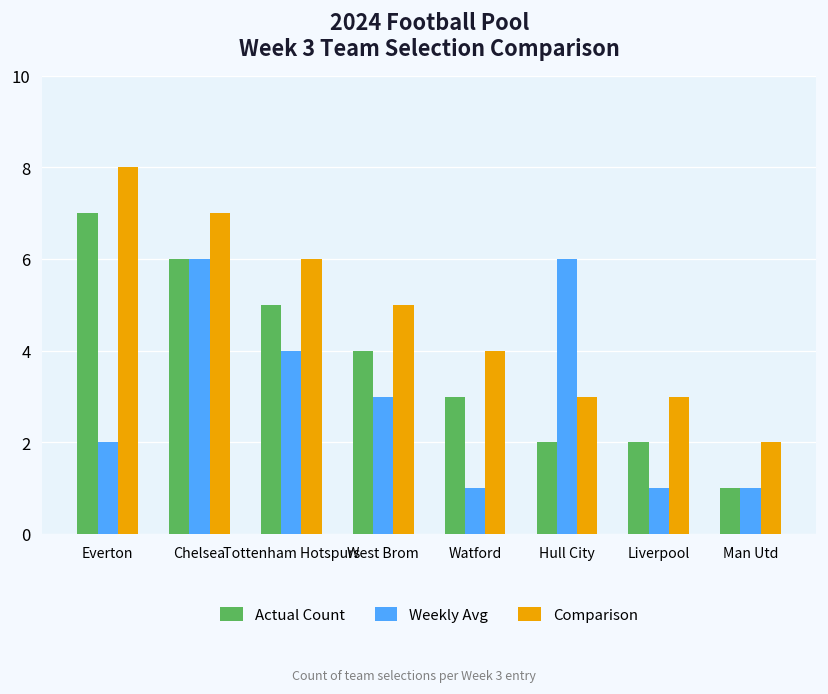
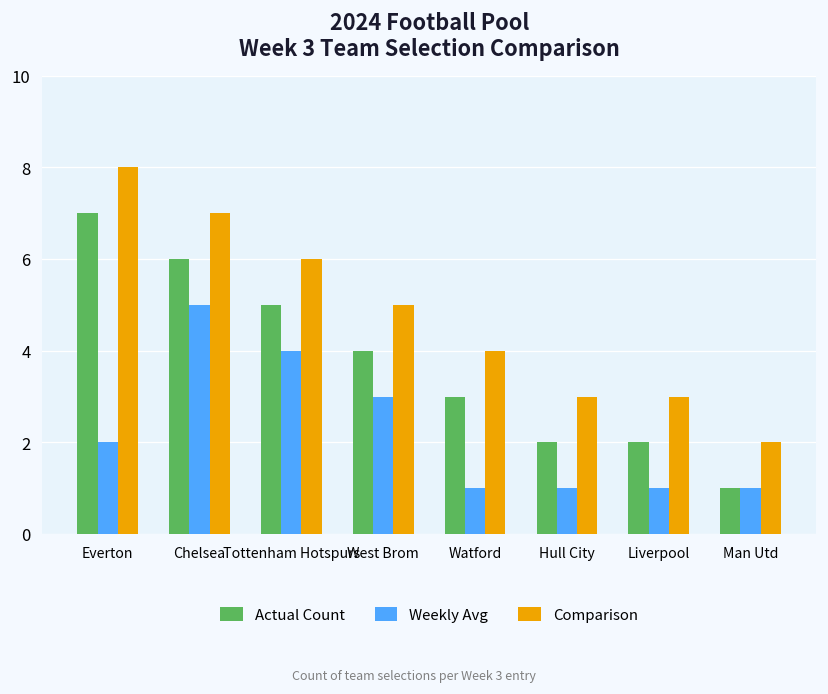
  {
    "Weekly Avg": {
      "Everton": 2,
-     "Chelsea": 6,
+     "Chelsea": 5,
      "Tottenham Hotspurs": 4,
      "Watford": 1,
-     "Hull City": 6,
+     "Hull City": 1,
      "Liverpool": 1,
      "Man Utd": 1
    }
  }
